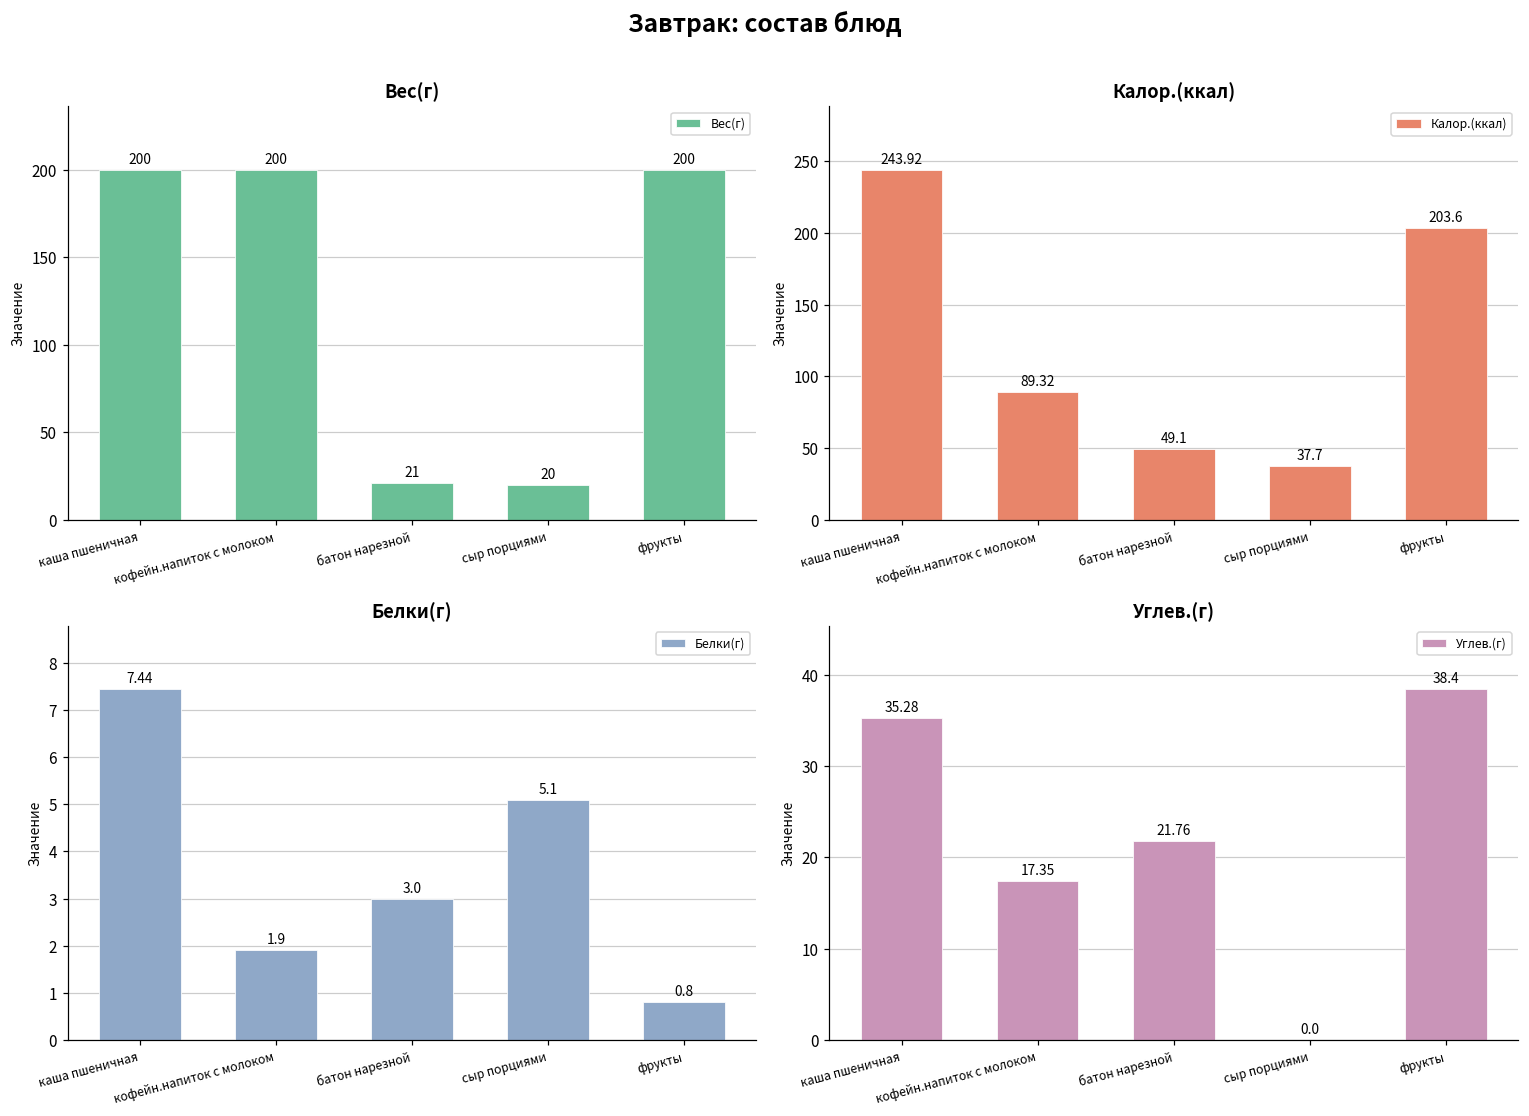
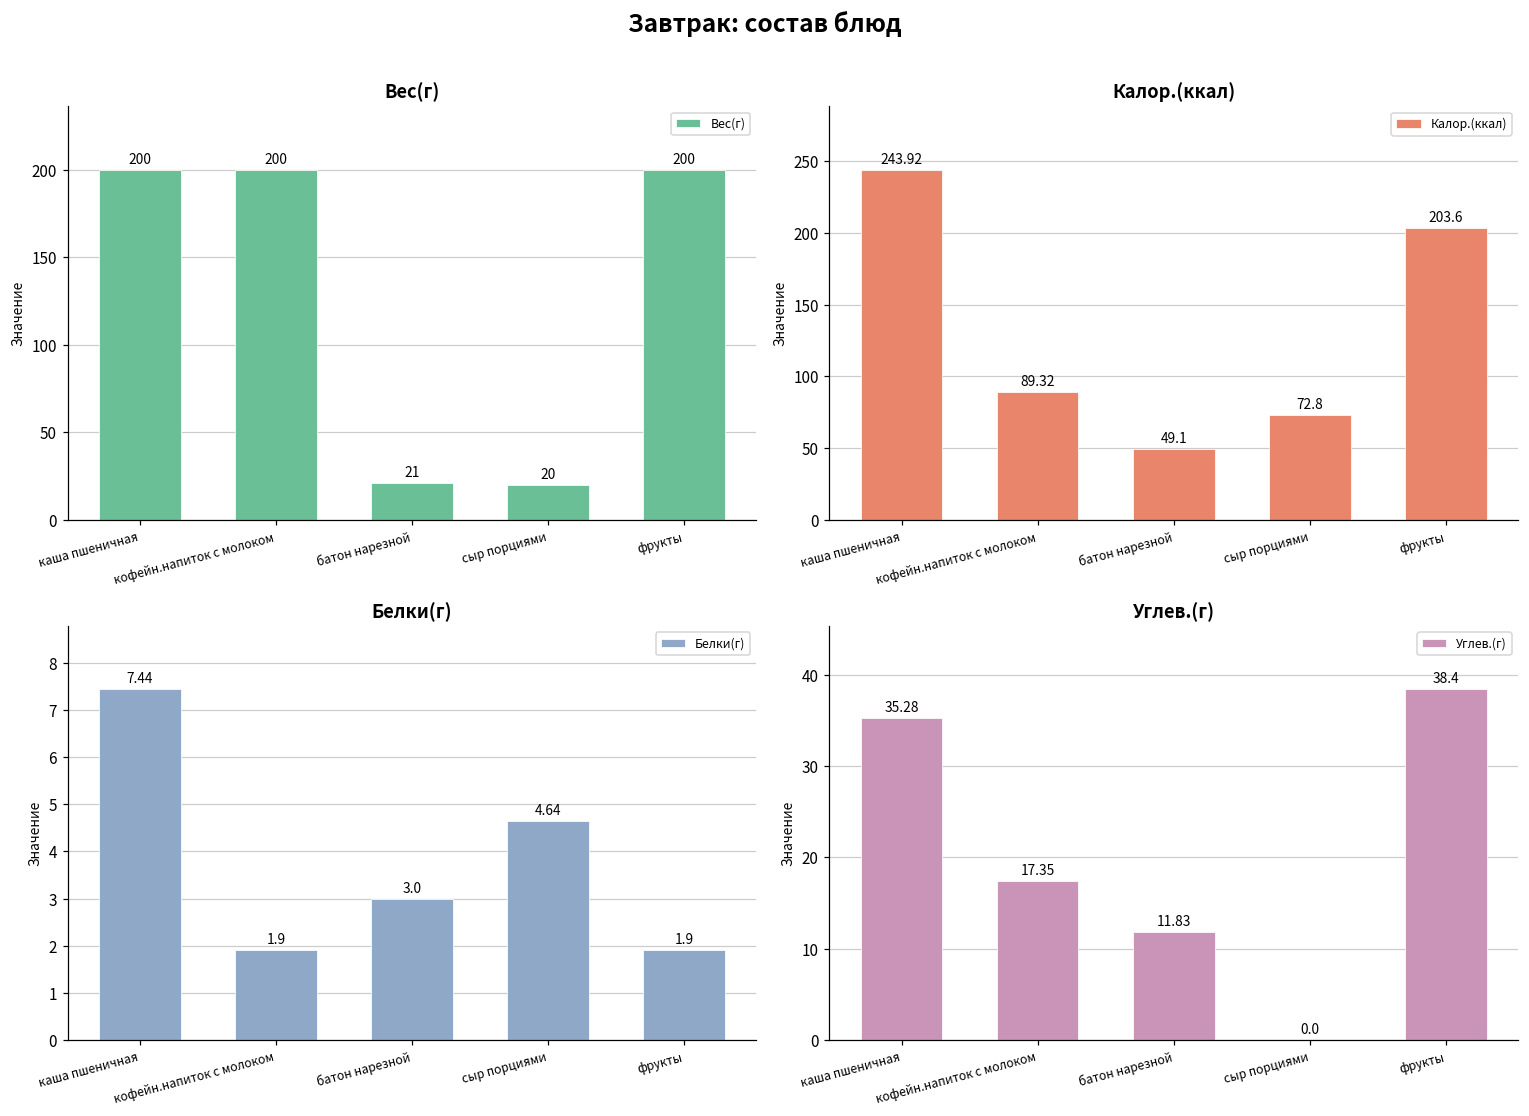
  {
    "Вес(г)": {
      "каша пшеничная": 200,
      "кофейн.напиток с молоком": 200,
      "батон нарезной": 21,
      "сыр порциями": 20,
      "фрукты": 200
    },
    "Калор.(ккал)": {
      "каша пшеничная": 243.92,
      "кофейн.напиток с молоком": 89.32,
      "батон нарезной": 49.1,
-     "сыр порциями": 37.7,
+     "сыр порциями": 72.8,
      "фрукты": 203.6
    },
    "Белки(г)": {
      "каша пшеничная": 7.44,
      "кофейн.напиток с молоком": 1.9,
      "батон нарезной": 3.0,
-     "сыр порциями": 5.1,
-     "фрукты": 0.8
+     "сыр порциями": 4.64,
+     "фрукты": 1.9
    },
    "Углев.(г)": {
      "каша пшеничная": 35.28,
      "кофейн.напиток с молоком": 17.35,
-     "батон нарезной": 21.76,
+     "батон нарезной": 11.83,
      "сыр порциями": 0.0,
      "фрукты": 38.4
    }
  }
